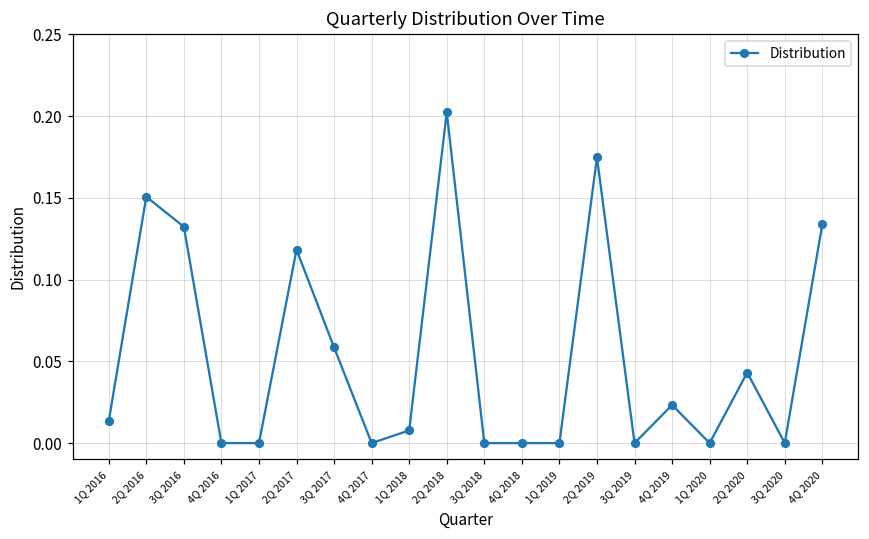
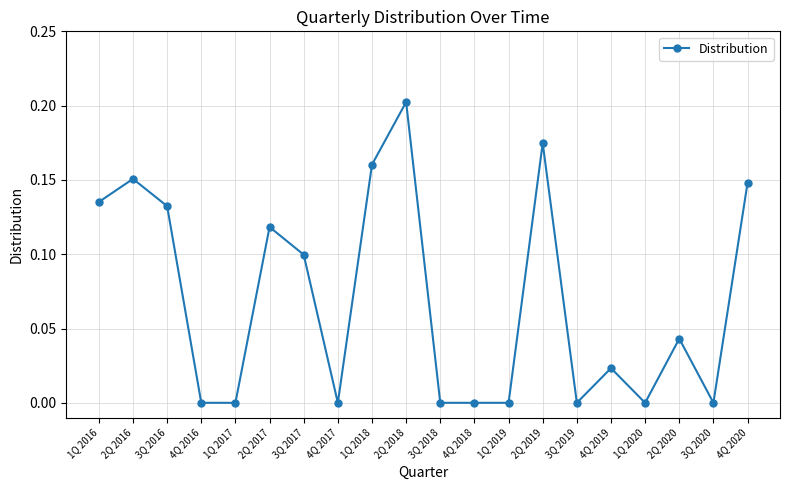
  {
-   "1Q 2016": 0.013,
+   "1Q 2016": 0.135,
    "2Q 2016": 0.151,
    "3Q 2016": 0.132,
    "4Q 2016": 0.000,
    "1Q 2017": 0.000,
    "2Q 2017": 0.118,
-   "3Q 2017": 0.059,
+   "3Q 2017": 0.100,
    "4Q 2017": 0.000,
-   "1Q 2018": 0.008,
+   "1Q 2018": 0.160,
    "2Q 2018": 0.202,
    "3Q 2018": 0.000,
    "4Q 2018": 0.000,
    "1Q 2019": 0.000,
    "2Q 2019": 0.175,
    "3Q 2019": 0.000,
    "4Q 2019": 0.023,
    "1Q 2020": 0.000,
    "2Q 2020": 0.043,
    "3Q 2020": 0.000,
-   "4Q 2020": 0.134
+   "4Q 2020": 0.148
  }
